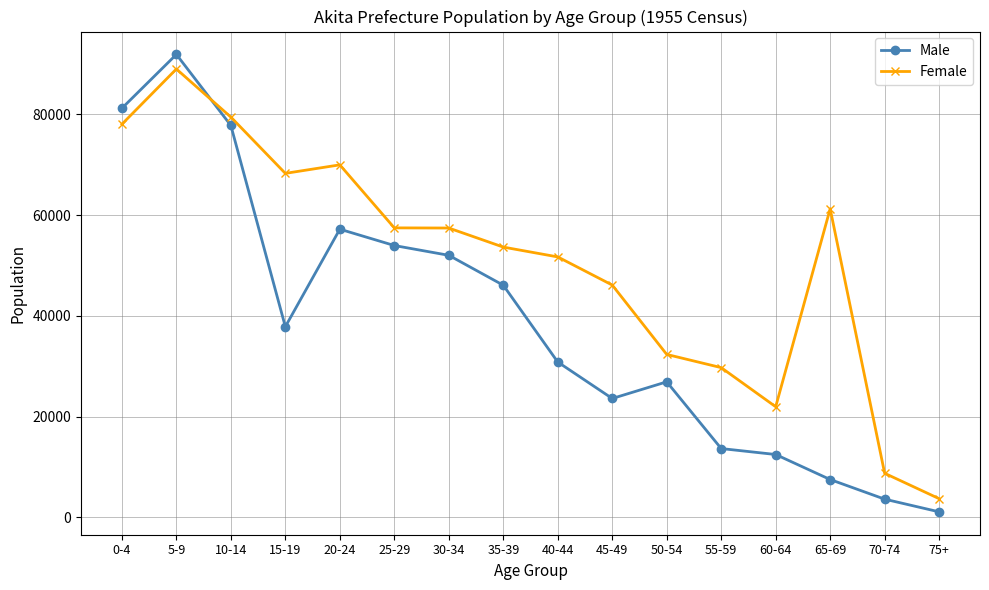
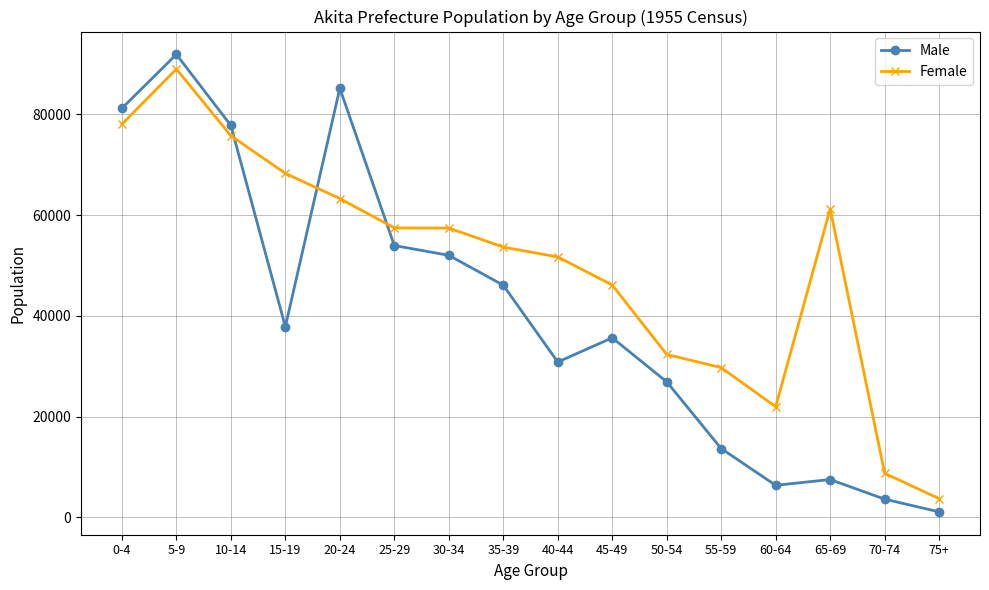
  {
    "Male": {
      "0-4": 81000,
      "5-9": 92000,
      "10-14": 78000,
      "15-19": 38000,
-     "20-24": 57000,
+     "20-24": 85000,
      "25-29": 54000,
      "30-34": 52000,
      "35-39": 46000,
      "40-44": 31000,
-     "45-49": 24000,
+     "45-49": 36000,
      "50-54": 27000,
      "55-59": 14000,
-     "60-64": 12000,
+     "60-64": 6000,
      "65-69": 7000,
      "70-74": 4000,
      "75+": 1000
    },
    "Female": {
      "0-4": 78000,
      "5-9": 89000,
-     "10-14": 79000,
+     "10-14": 76000,
      "15-19": 68000,
-     "20-24": 70000,
+     "20-24": 63000,
      "25-29": 57000,
      "30-34": 57000,
      "35-39": 54000,
      "40-44": 52000,
      "45-49": 46000,
      "50-54": 32000,
      "55-59": 30000,
      "60-64": 22000,
      "65-69": 61000,
      "70-74": 9000,
      "75+": 4000
    }
  }
